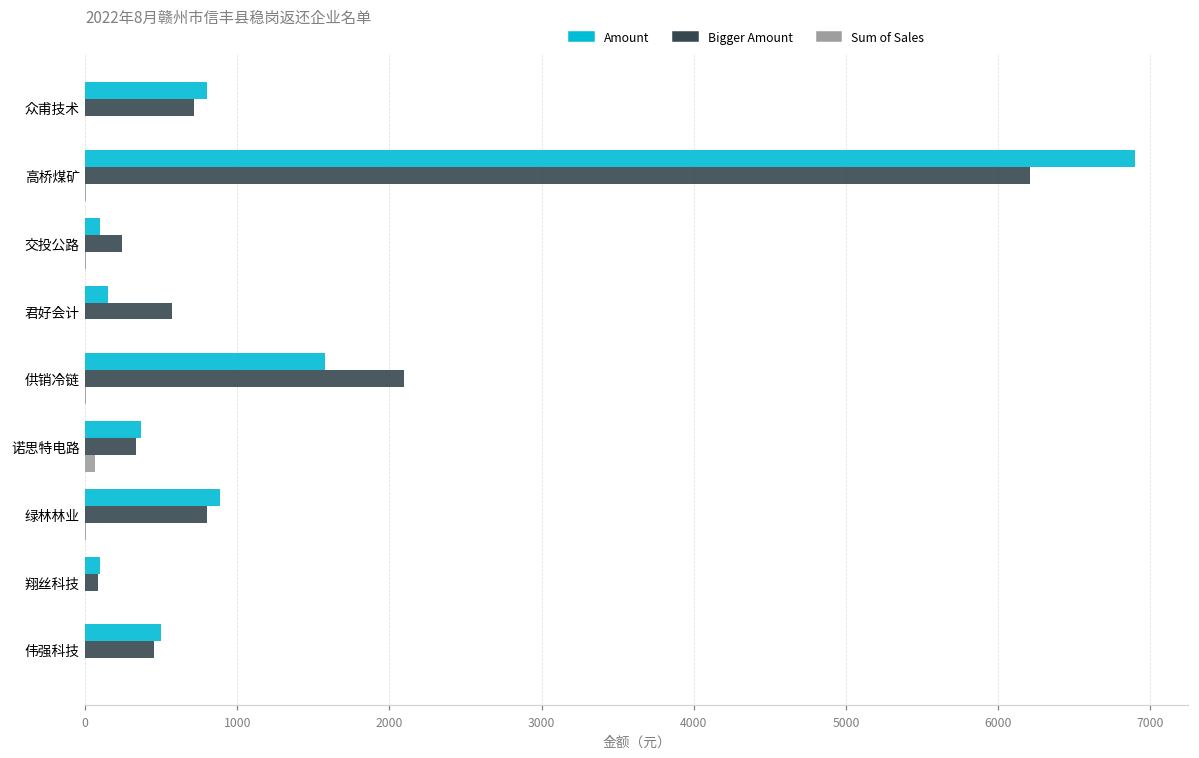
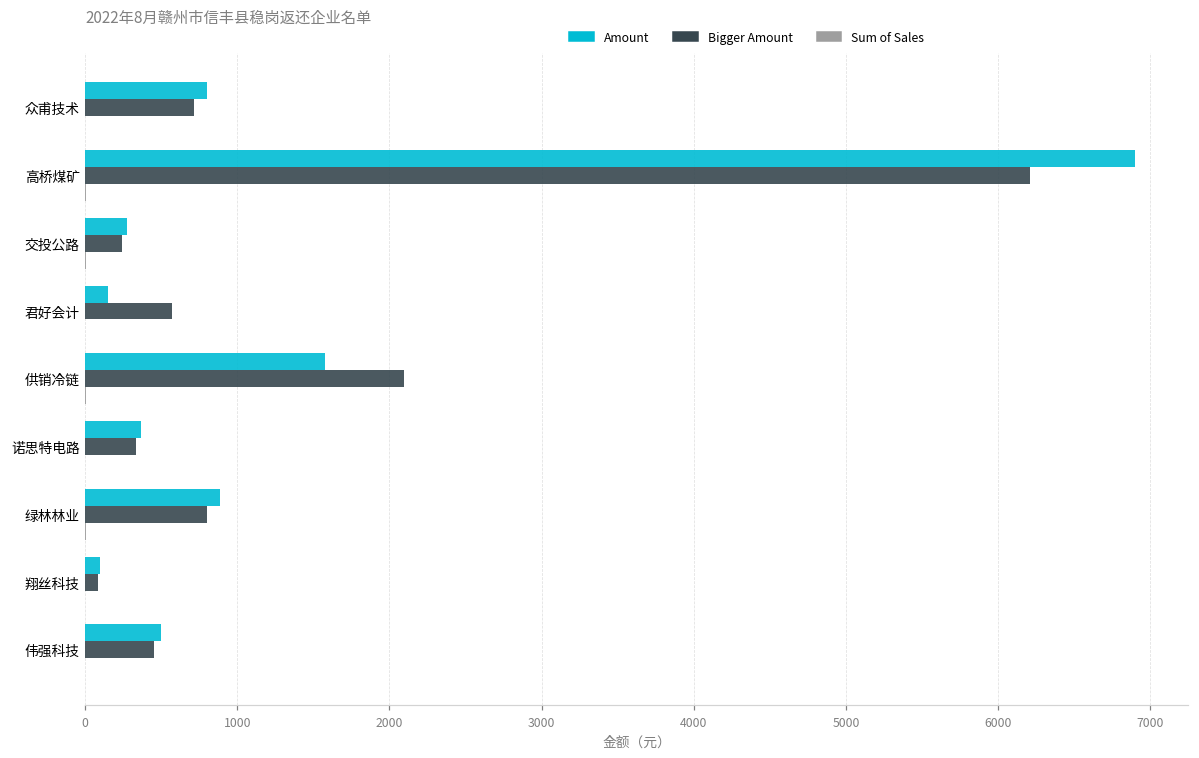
  {
    "Amount": {
      "众甫技术": 800,
      "高桥煤矿": 6900,
-     "交投公路": 100,
+     "交投公路": 270,
      "君好会计": 150,
      "供销冷链": 1580,
      "诺思特电路": 370,
      "绿林林业": 890,
      "翔丝科技": 100,
      "伟强科技": 500
    },
    "Bigger Amount": {
      "众甫技术": 720,
      "高桥煤矿": 6210,
      "交投公路": 240,
      "君好会计": 570,
      "供销冷链": 2100,
      "诺思特电路": 330,
      "绿林林业": 800,
      "翔丝科技": 90,
      "伟强科技": 450
    },
    "Sum of Sales": {
-     "诺思特电路": 70
+     "诺思特电路": 0
    }
  }
